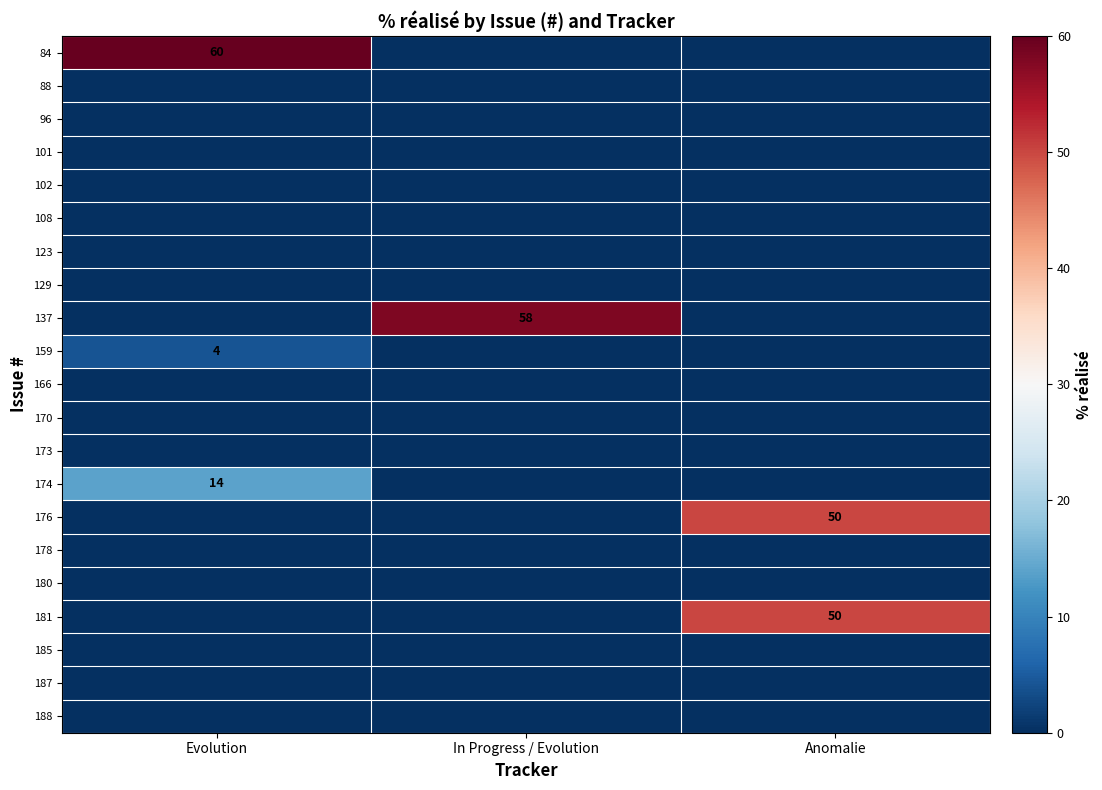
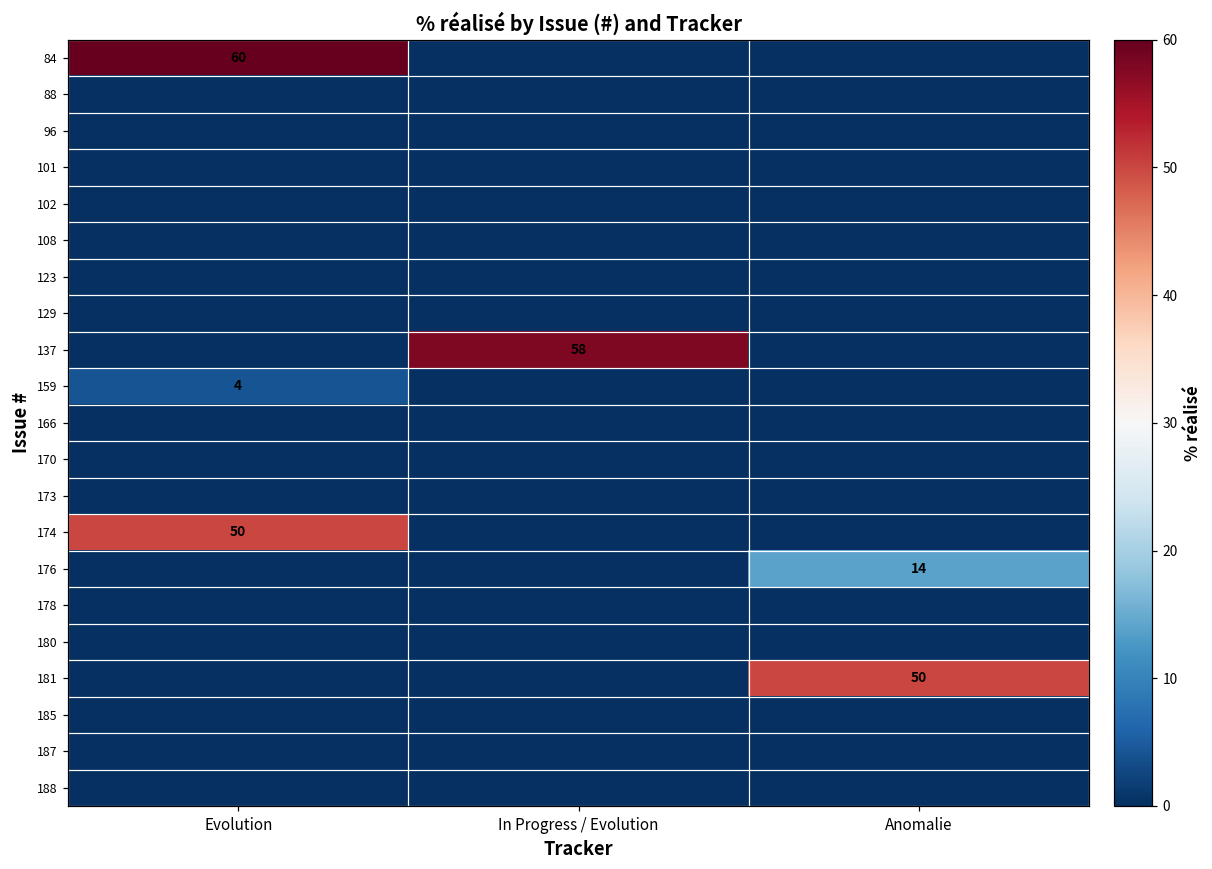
  {
    "84": {
      "Evolution": 60
    },
    "137": {
      "In Progress / Evolution": 58
    },
    "159": {
      "Evolution": 4
    },
    "174": {
-     "Evolution": 14
+     "Evolution": 50
    },
    "176": {
-     "Anomalie": 50
+     "Anomalie": 14
    },
    "181": {
      "Anomalie": 50
    }
  }
